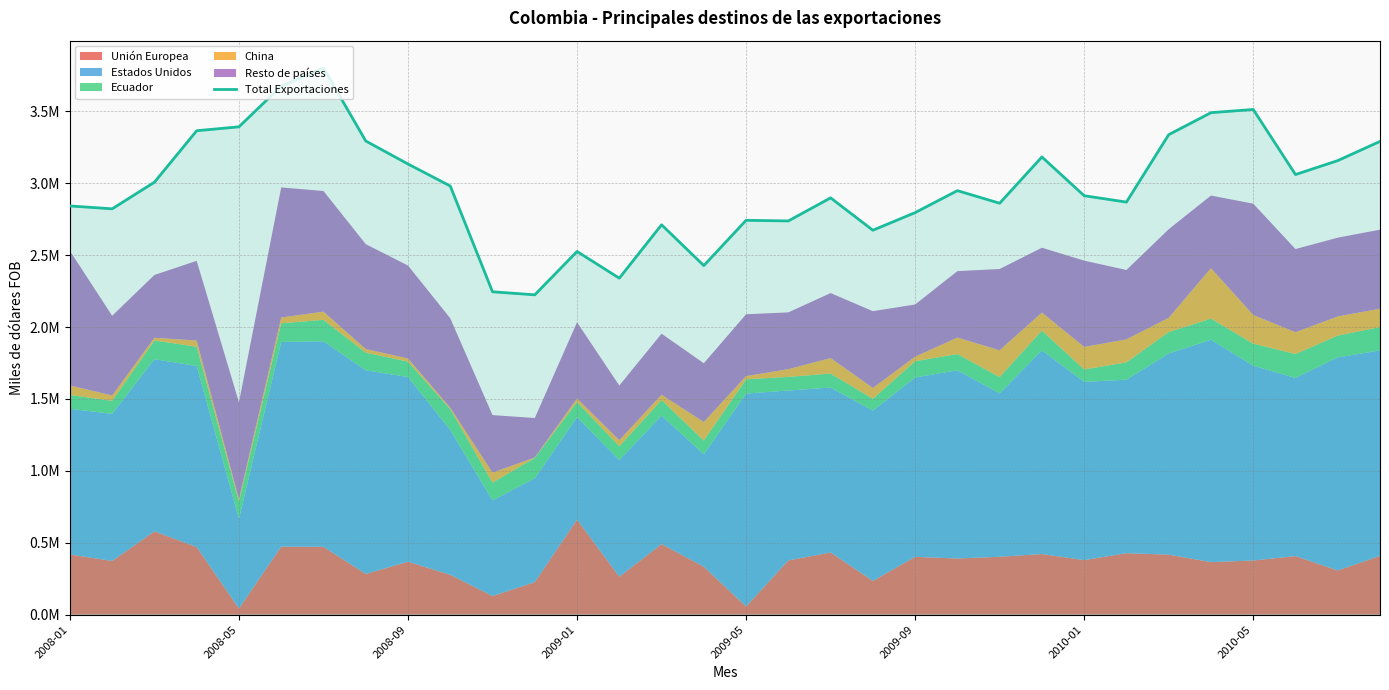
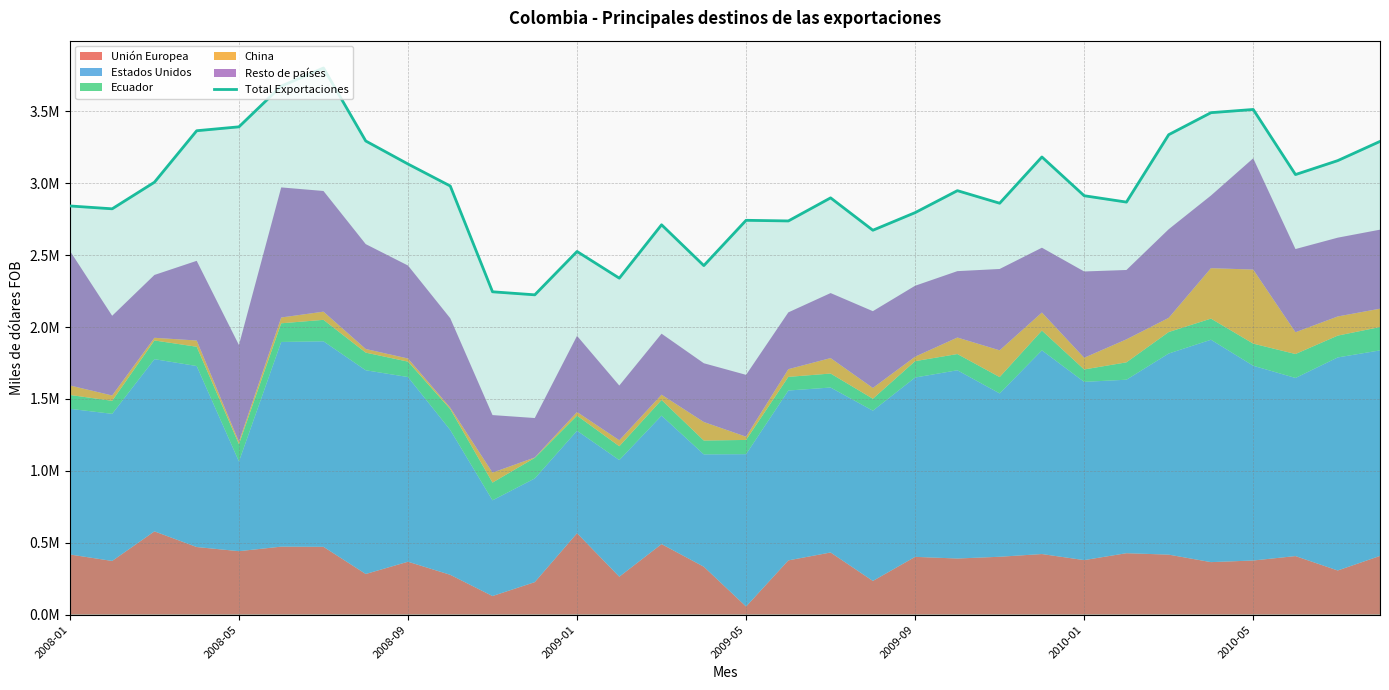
  {
    "Unión Europea": {
      "2008-01": 420000,
-     "2008-05": 40000,
+     "2008-05": 440000,
      "2008-09": 370000,
-     "2009-01": 660000,
+     "2009-01": 570000,
      "2009-05": 60000,
      "2009-09": 400000,
      "2010-01": 380000,
      "2010-05": 380000
    },
    "Estados Unidos": {
      "2008-01": 1010000,
      "2008-05": 620000,
      "2008-09": 1280000,
      "2009-01": 710000,
-     "2009-05": 1480000,
+     "2009-05": 1060000,
      "2009-09": 1250000,
      "2010-01": 1240000,
      "2010-05": 1350000
    },
    "China": {
      "2008-01": 70000,
      "2008-09": 20000,
      "2009-01": 30000,
      "2009-05": 20000,
      "2009-09": 30000,
-     "2010-01": 160000,
-     "2010-05": 200000
+     "2010-01": 80000,
+     "2010-05": 520000
    },
    "Resto de países": {
      "2008-01": 940000,
      "2008-05": 670000,
      "2008-09": 650000,
      "2009-01": 530000,
      "2009-05": 430000,
-     "2009-09": 360000,
+     "2009-09": 490000,
      "2010-01": 600000,
      "2010-05": 770000
    }
  }
